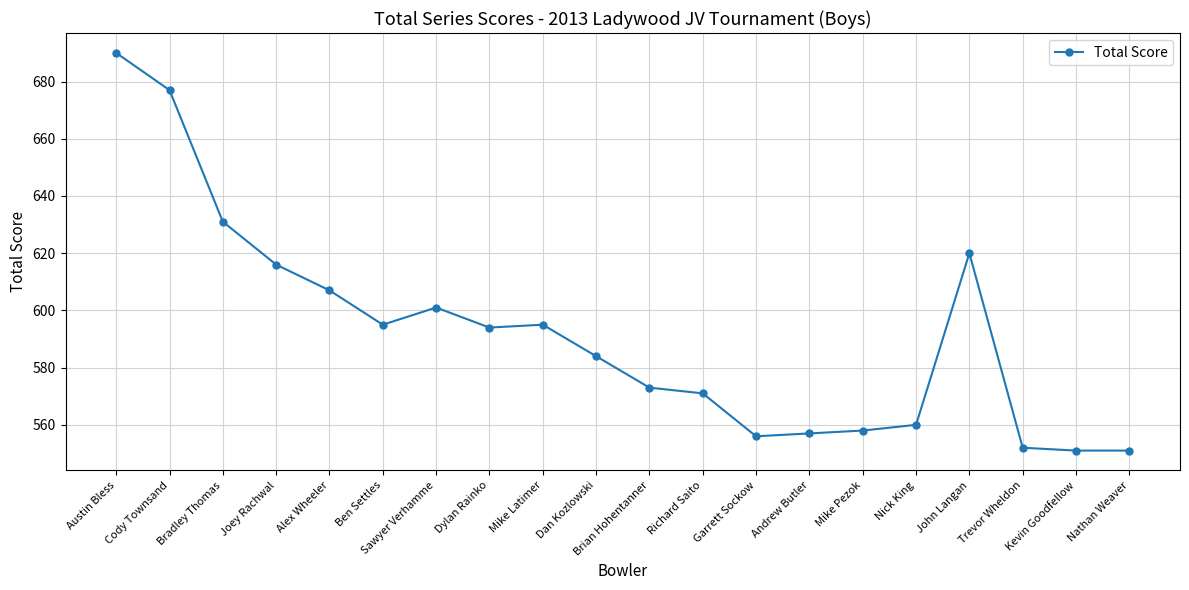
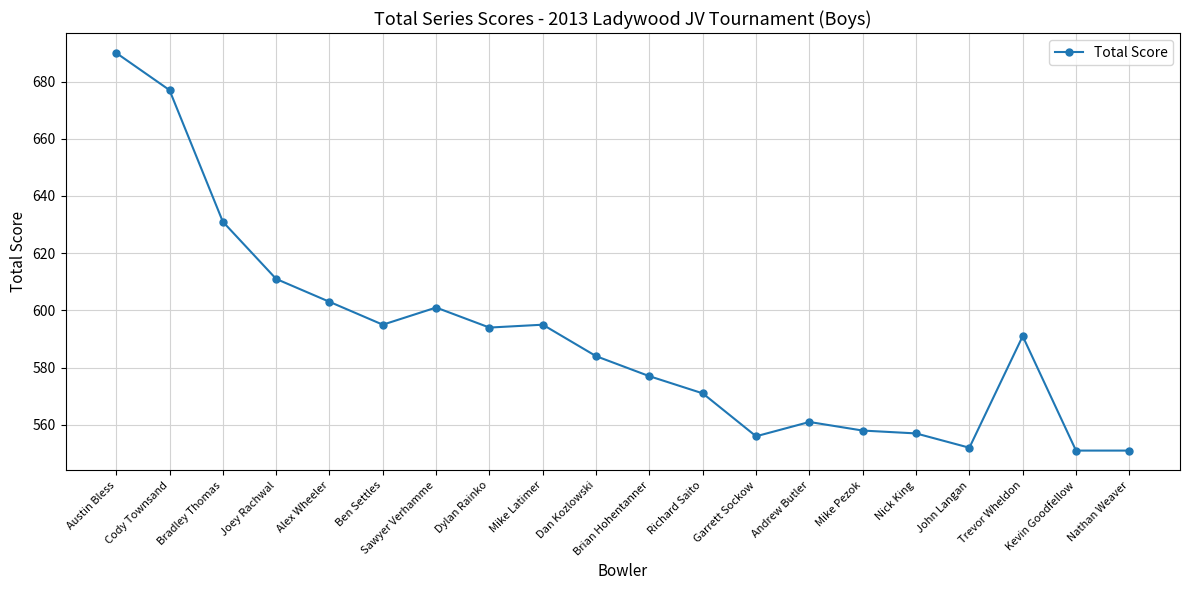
  {
    "Austin Bless": 690,
    "Cody Townsand": 677,
    "Bradley Thomas": 631,
-   "Joey Rachwal": 616,
-   "Alex Wheeler": 607,
+   "Joey Rachwal": 611,
+   "Alex Wheeler": 603,
    "Ben Settles": 595,
    "Sawyer Verhamme": 601,
    "Dylan Rainko": 594,
    "Mike Latimer": 595,
    "Dan Kozlowski": 584,
-   "Brian Hohentanner": 573,
+   "Brian Hohentanner": 577,
    "Richard Saito": 571,
    "Garrett Sockow": 556,
-   "Andrew Butler": 557,
+   "Andrew Butler": 561,
    "Mike Pezok": 558,
-   "Nick King": 560,
-   "John Langan": 620,
-   "Trevor Wheldon": 552,
+   "Nick King": 557,
+   "John Langan": 552,
+   "Trevor Wheldon": 591,
    "Kevin Goodfellow": 551,
    "Nathan Weaver": 551
  }
